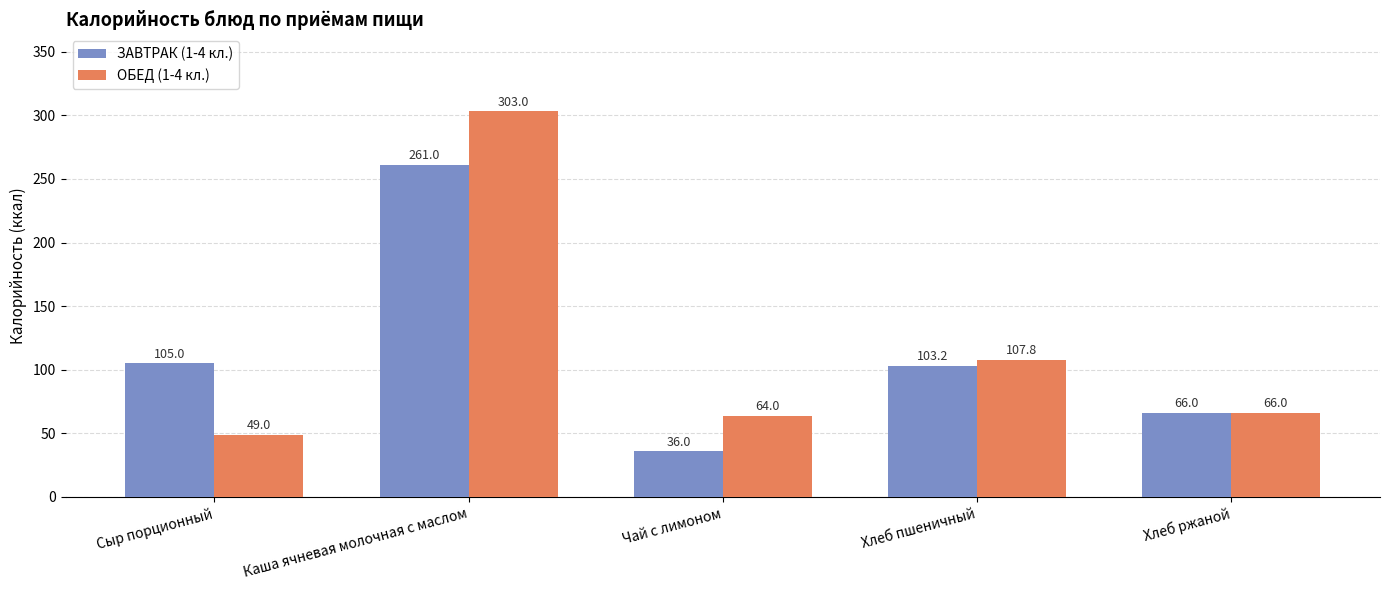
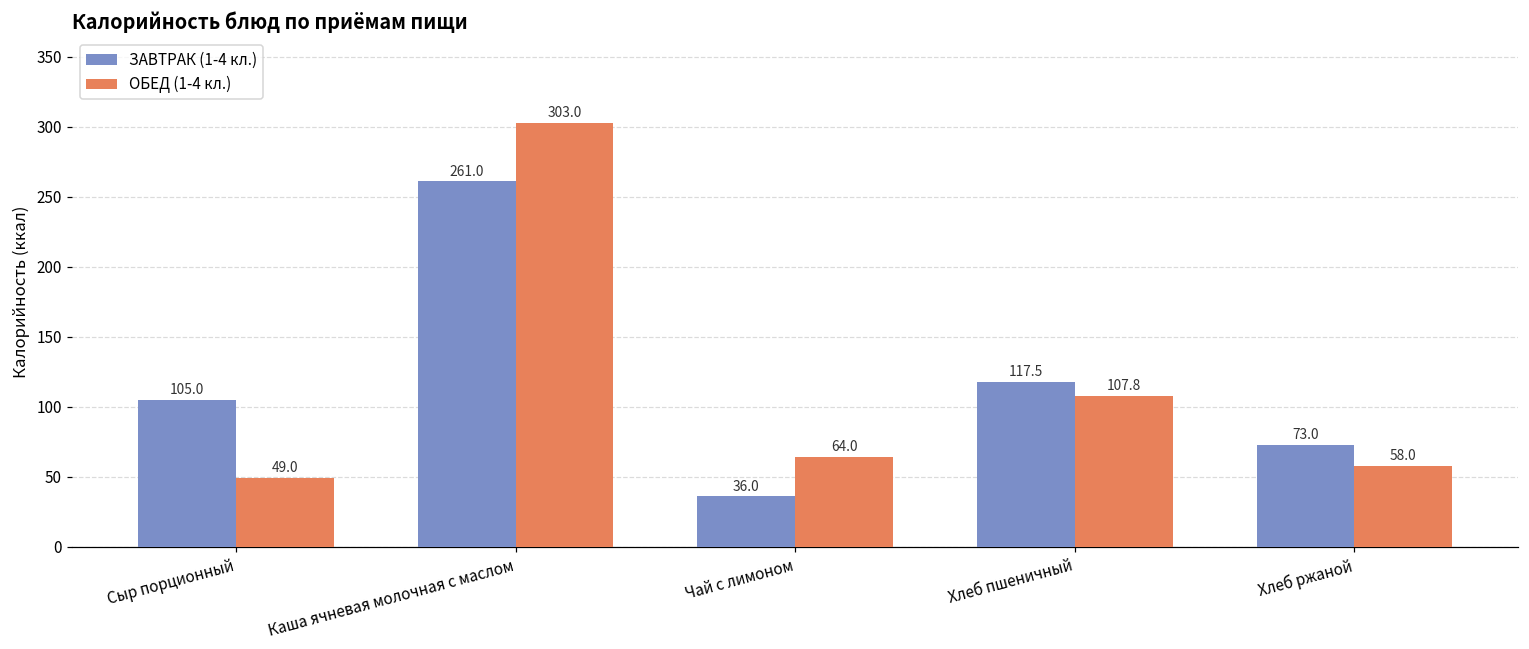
  {
    "ЗАВТРАК (1-4 кл.)": {
      "Сыр порционный": 105.0,
      "Каша ячневая молочная с маслом": 261.0,
      "Чай с лимоном": 36.0,
-     "Хлеб пшеничный": 103.2,
-     "Хлеб ржаной": 66.0
+     "Хлеб пшеничный": 117.5,
+     "Хлеб ржаной": 73.0
    },
    "ОБЕД (1-4 кл.)": {
      "Сыр порционный": 49.0,
      "Каша ячневая молочная с маслом": 303.0,
      "Чай с лимоном": 64.0,
      "Хлеб пшеничный": 107.8,
-     "Хлеб ржаной": 66.0
+     "Хлеб ржаной": 58.0
    }
  }
